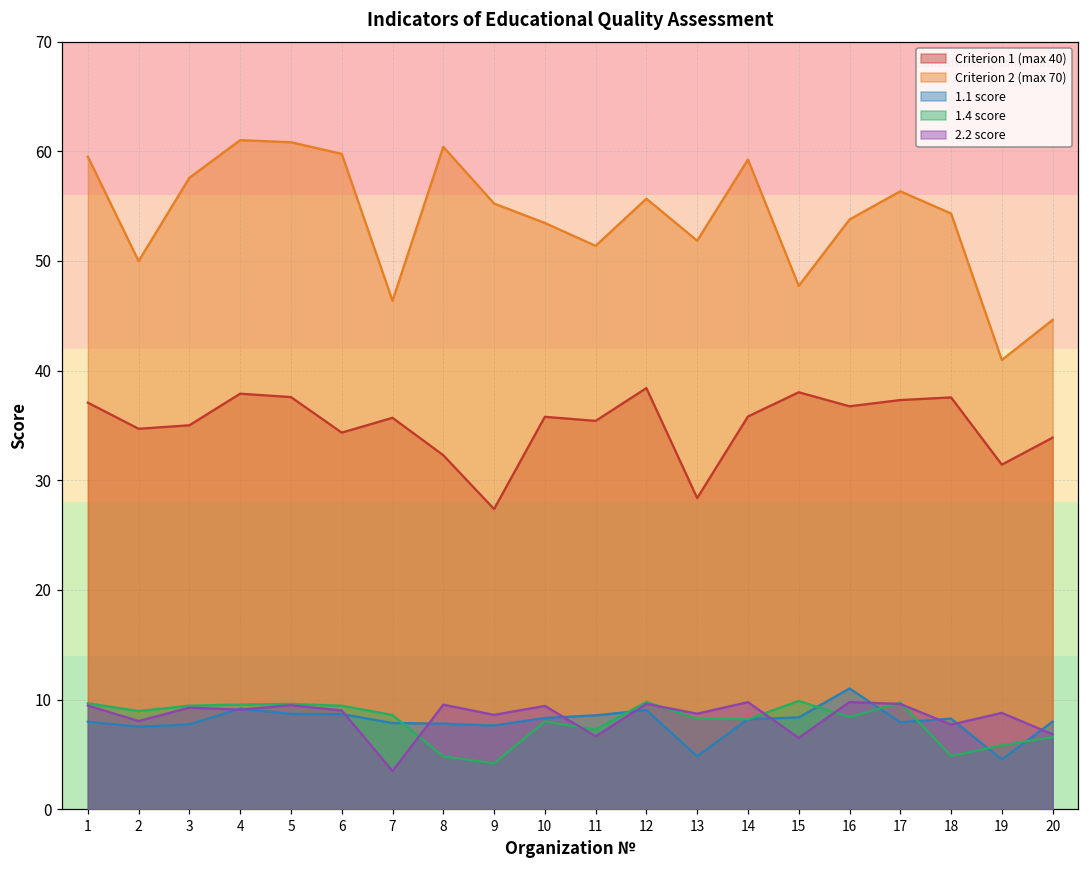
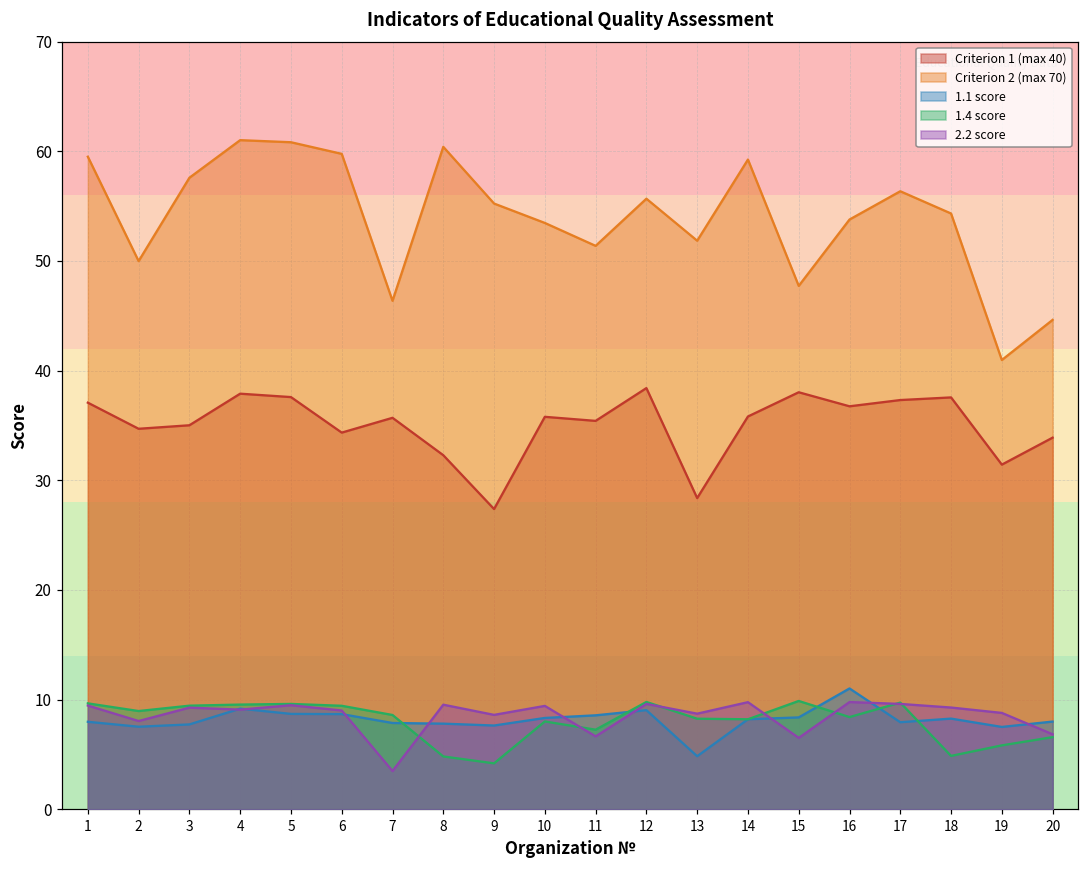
  {
    "1.1 score": {
      "1": 8,
      "2": 8,
      "3": 8,
      "5": 9,
      "6": 9,
      "7": 8,
      "8": 8,
      "9": 8,
      "10": 8,
      "11": 9,
      "12": 9,
      "13": 5,
      "15": 8,
      "16": 11,
      "17": 8,
      "18": 8,
-     "19": 5,
+     "19": 8,
      "20": 8
    },
    "1.4 score": {
      "2": 9,
      "4": 10,
      "6": 9,
      "7": 9,
      "8": 5,
      "9": 4,
      "10": 8,
      "11": 7,
      "13": 8,
      "15": 10,
      "16": 8,
      "18": 5,
      "19": 6,
      "20": 7
    },
    "2.2 score": {
      "2": 8,
      "6": 9,
      "7": 3,
      "8": 10,
      "9": 9,
      "10": 9,
      "11": 7,
      "13": 9,
      "14": 10,
      "15": 7,
      "16": 10,
-     "18": 8,
+     "18": 9,
      "19": 9,
      "20": 7
    }
  }
